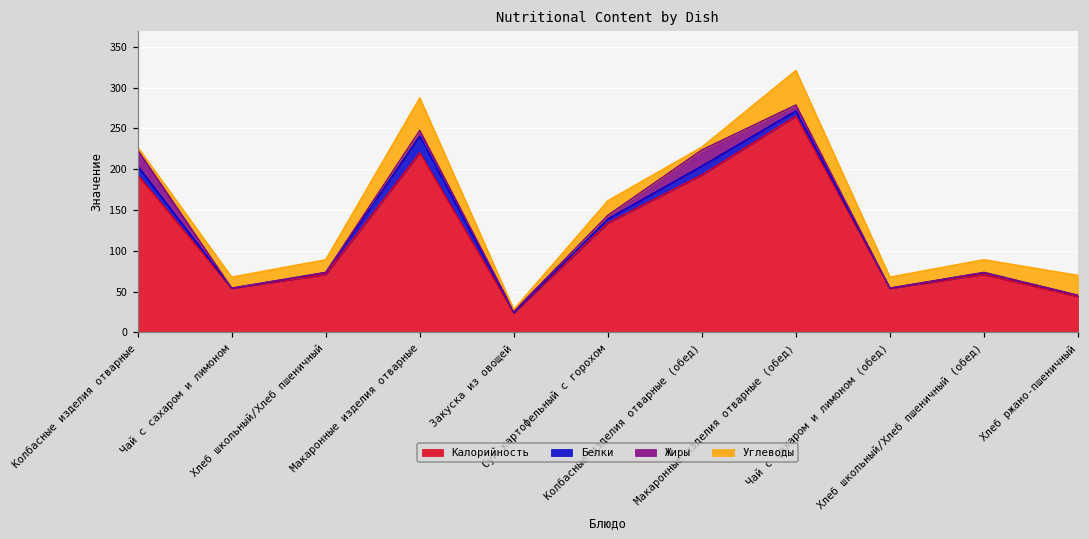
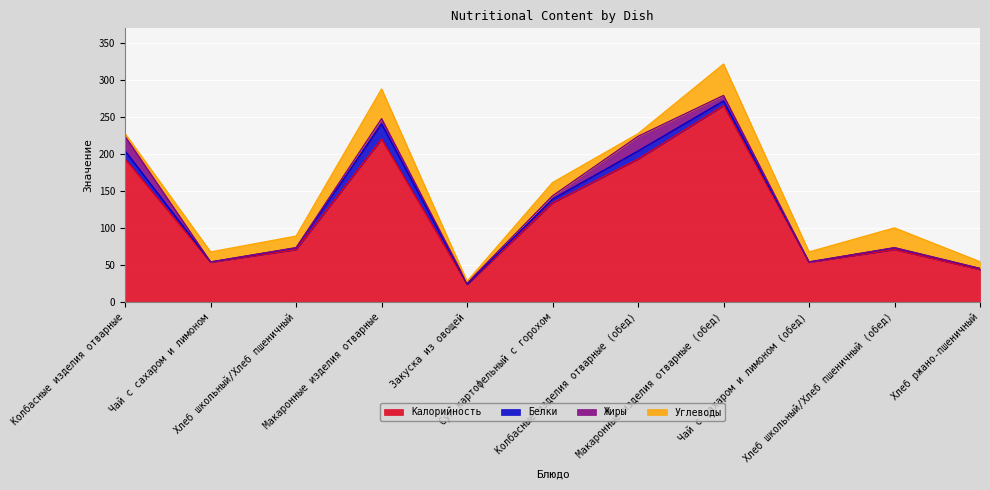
  {
    "Калорийность": {
      "Колбасные изделия отварные": 190,
      "Макаронные изделия отварные": 220,
      "Суп картофельный с горохом": 130,
      "Колбасные изделия отварные (обед)": 190,
      "Макаронные изделия отварные (обед)": 270
    },
    "Белки": {
      "Колбасные изделия отварные": 10,
      "Макаронные изделия отварные": 20,
      "Суп картофельный с горохом": 0,
      "Колбасные изделия отварные (обед)": 10,
      "Макаронные изделия отварные (обед)": 10
    },
    "Жиры": {
      "Колбасные изделия отварные": 20,
      "Макаронные изделия отварные": 10,
      "Суп картофельный с горохом": 0,
      "Колбасные изделия отварные (обед)": 20,
      "Макаронные изделия отварные (обед)": 10
    },
    "Углеводы": {
      "Колбасные изделия отварные": 0,
      "Чай с сахаром и лимоном": 10,
      "Хлеб школьный/Хлеб пшеничный": 20,
      "Макаронные изделия отварные": 40,
      "Суп картофельный с горохом": 20,
      "Колбасные изделия отварные (обед)": 0,
      "Макаронные изделия отварные (обед)": 40,
      "Чай с сахаром и лимоном (обед)": 10,
-     "Хлеб школьный/Хлеб пшеничный (обед)": 20,
-     "Хлеб ржано-пшеничный": 20
+     "Хлеб школьный/Хлеб пшеничный (обед)": 30,
+     "Хлеб ржано-пшеничный": 10
    }
  }
